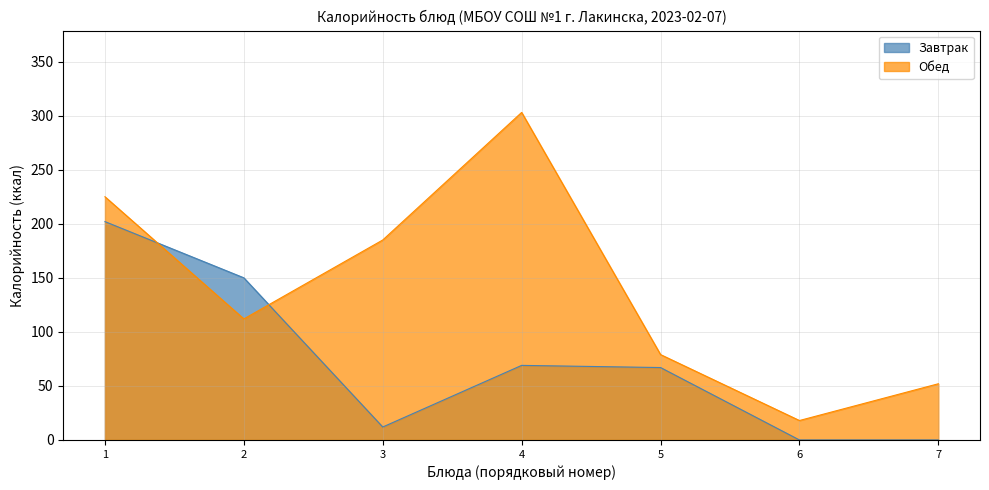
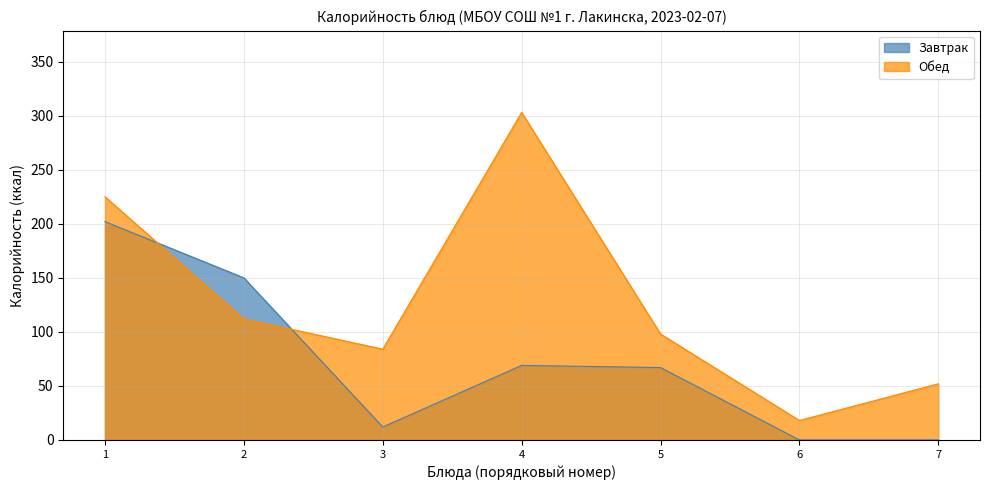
  {
    "Завтрак": {
      "1": 202,
      "2": 150,
      "3": 12,
      "4": 69,
      "5": 67,
      "6": 0,
      "7": 0
    },
    "Обед": {
      "1": 225,
      "2": 112,
-     "3": 185,
+     "3": 84,
      "4": 303,
-     "5": 79,
+     "5": 98,
      "6": 18,
      "7": 52
    }
  }
